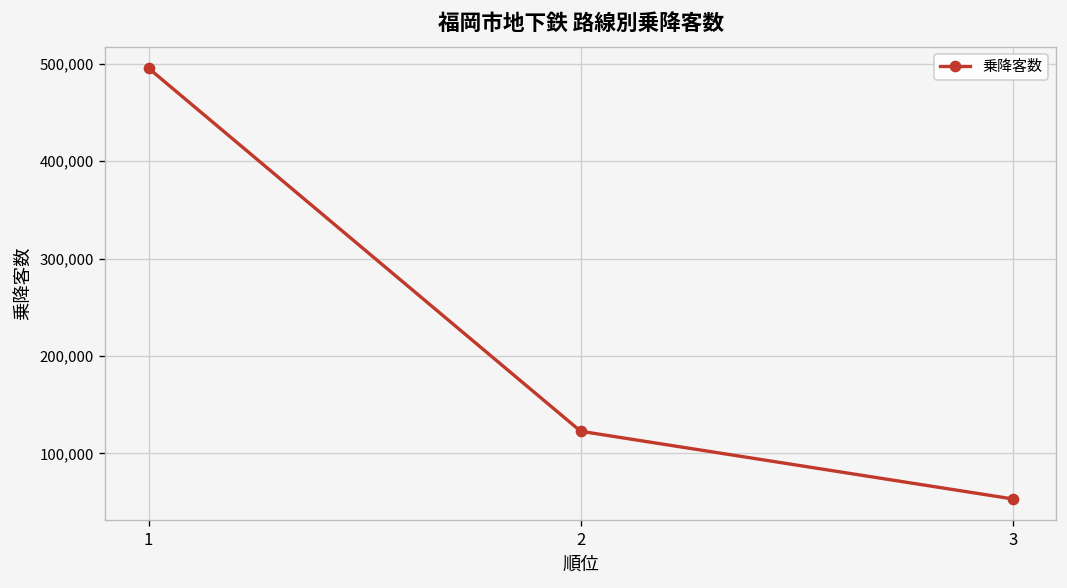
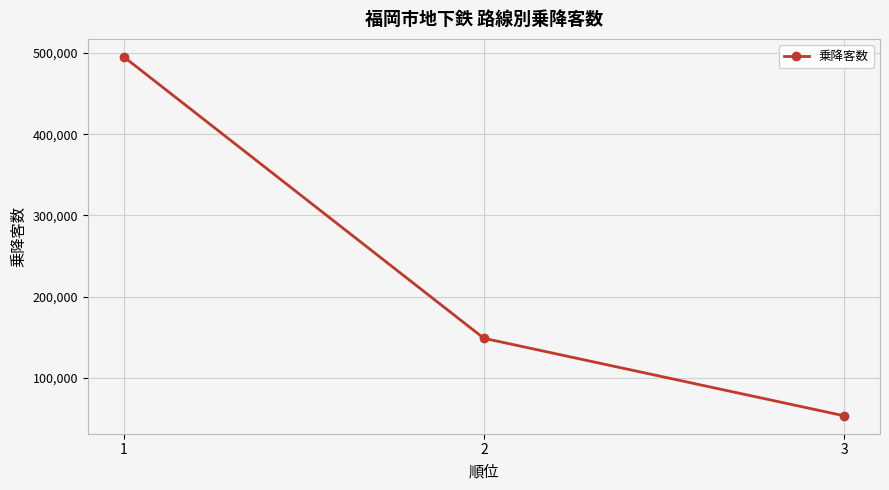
  {
    "1": "500,000",
-   "2": "120,000",
+   "2": "150,000",
    "3": "50,000"
  }
